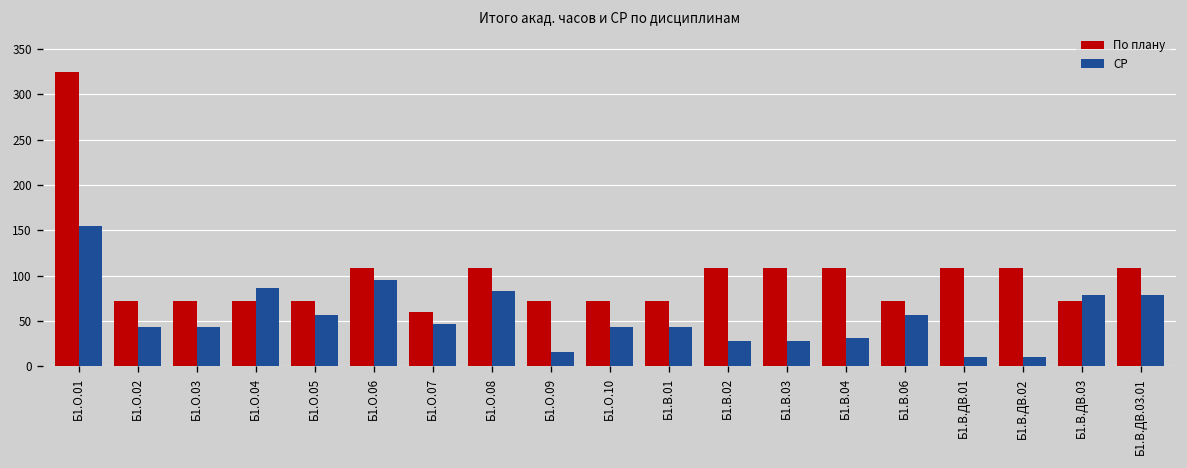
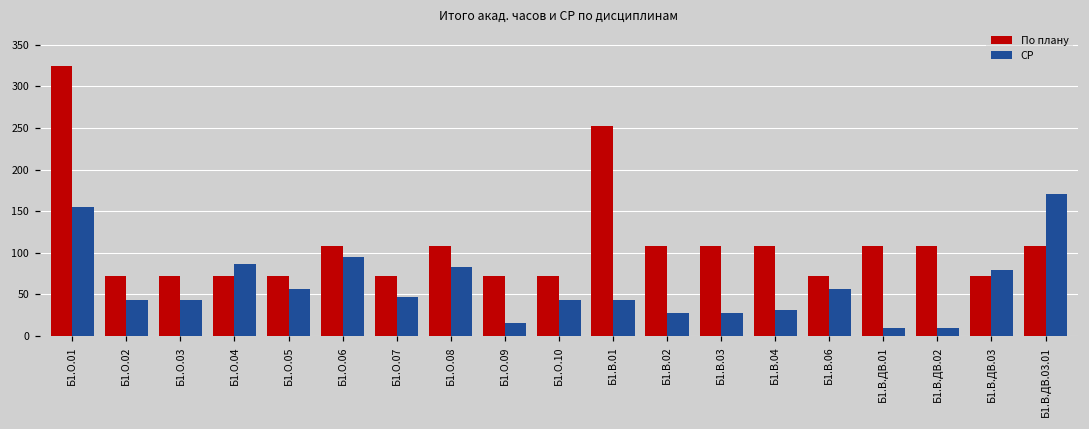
  {
    "По плану": {
      "Б1.О.01": 320,
      "Б1.О.02": 70,
      "Б1.О.03": 70,
      "Б1.О.04": 70,
      "Б1.О.05": 70,
      "Б1.О.06": 110,
-     "Б1.О.07": 60,
+     "Б1.О.07": 70,
      "Б1.О.08": 110,
      "Б1.О.09": 70,
      "Б1.О.10": 70,
-     "Б1.В.01": 70,
+     "Б1.В.01": 250,
      "Б1.В.02": 110,
      "Б1.В.03": 110,
      "Б1.В.04": 110,
      "Б1.В.06": 70,
      "Б1.В.ДВ.01": 110,
      "Б1.В.ДВ.02": 110,
      "Б1.В.ДВ.03": 70,
      "Б1.В.ДВ.03.01": 110
    },
    "СР": {
      "Б1.О.01": 160,
      "Б1.О.02": 40,
      "Б1.О.03": 40,
      "Б1.О.04": 90,
      "Б1.О.05": 60,
      "Б1.О.06": 100,
      "Б1.О.07": 50,
      "Б1.О.08": 80,
      "Б1.О.09": 20,
      "Б1.О.10": 40,
      "Б1.В.01": 40,
      "Б1.В.02": 30,
      "Б1.В.03": 30,
      "Б1.В.04": 30,
      "Б1.В.06": 60,
      "Б1.В.ДВ.01": 10,
      "Б1.В.ДВ.02": 10,
      "Б1.В.ДВ.03": 80,
-     "Б1.В.ДВ.03.01": 80
+     "Б1.В.ДВ.03.01": 170
    }
  }
